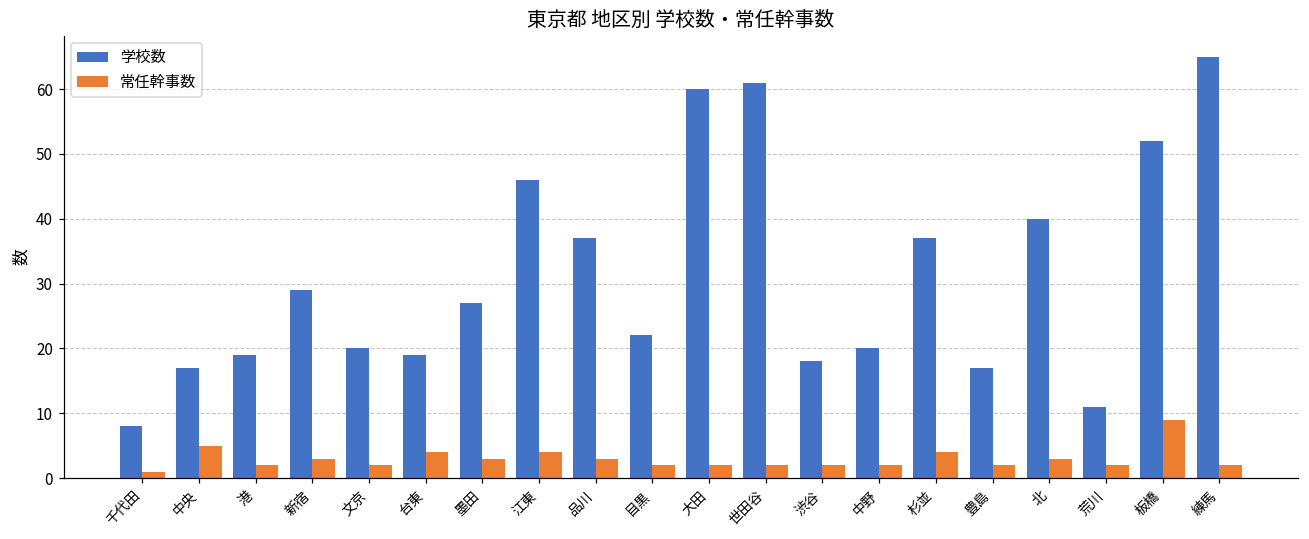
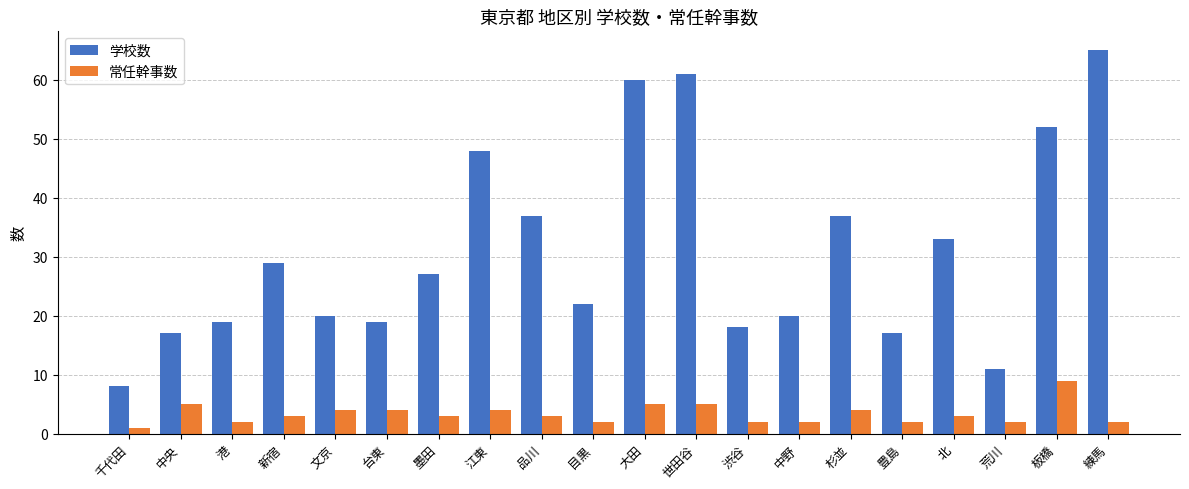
  {
    "学校数": {
      "千代田": 8,
      "中央": 17,
      "港": 19,
      "新宿": 29,
      "文京": 20,
      "台東": 19,
      "墨田": 27,
-     "江東": 46,
+     "江東": 48,
      "品川": 37,
      "目黒": 22,
      "大田": 60,
      "世田谷": 61,
      "渋谷": 18,
      "中野": 20,
      "杉並": 37,
      "豊島": 17,
-     "北": 40,
+     "北": 33,
      "荒川": 11,
      "板橋": 52,
      "練馬": 65
    },
    "常任幹事数": {
      "千代田": 1,
      "中央": 5,
      "港": 2,
      "新宿": 3,
-     "文京": 2,
+     "文京": 4,
      "台東": 4,
      "墨田": 3,
      "江東": 4,
      "品川": 3,
      "目黒": 2,
-     "大田": 2,
-     "世田谷": 2,
+     "大田": 5,
+     "世田谷": 5,
      "渋谷": 2,
      "中野": 2,
      "杉並": 4,
      "豊島": 2,
      "北": 3,
      "荒川": 2,
      "板橋": 9,
      "練馬": 2
    }
  }
